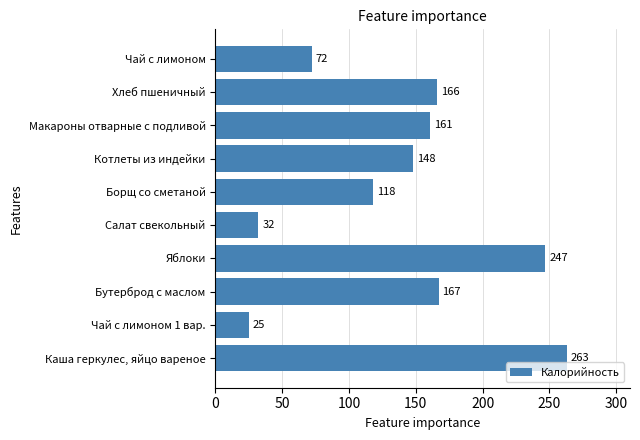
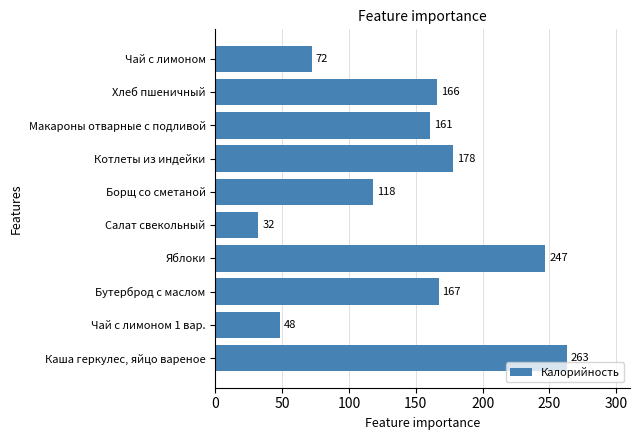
  {
    "Чай с лимоном": 72,
    "Хлеб пшеничный": 166,
    "Макароны отварные с подливой": 161,
-   "Котлеты из индейки": 148,
+   "Котлеты из индейки": 178,
    "Борщ со сметаной": 118,
    "Салат свекольный": 32,
    "Яблоки": 247,
    "Бутерброд с маслом": 167,
-   "Чай с лимоном 1 вар.": 25
+   "Чай с лимоном 1 вар.": 48
  }
